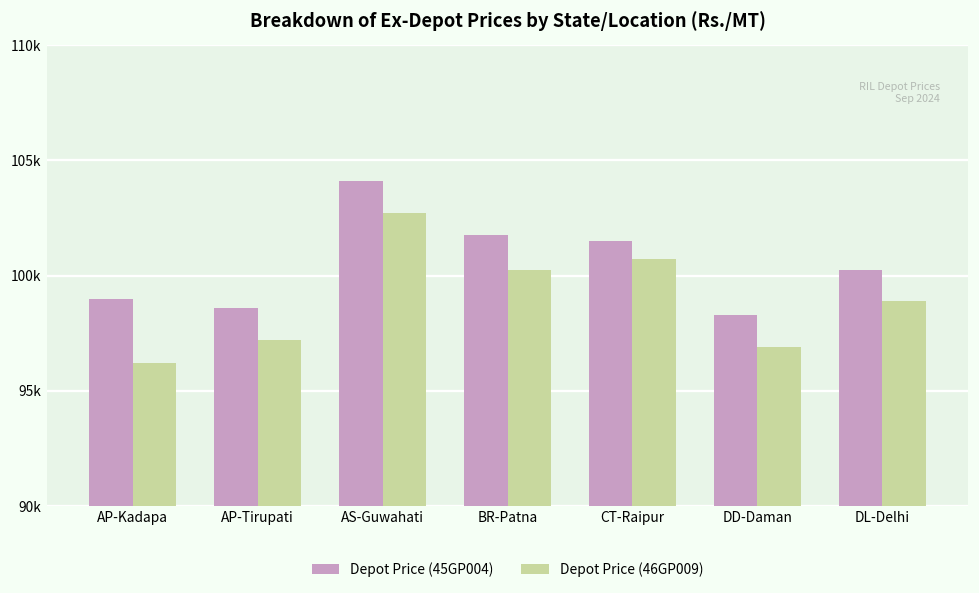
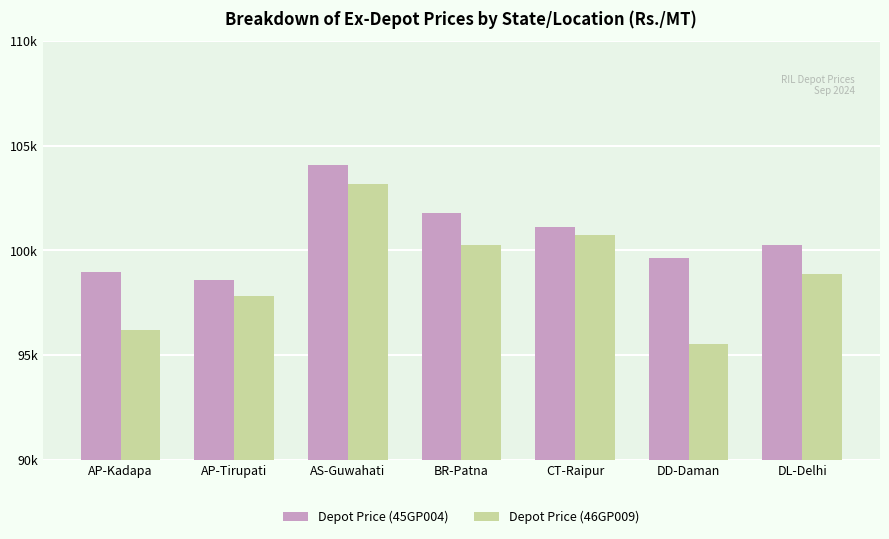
  {
    "Depot Price (45GP004)": {
      "AP-Kadapa": 99000,
      "AP-Tirupati": 98600,
      "AS-Guwahati": 104100,
      "BR-Patna": 101800,
-     "CT-Raipur": 101500,
-     "DD-Daman": 98300,
+     "CT-Raipur": 101100,
+     "DD-Daman": 99600,
      "DL-Delhi": 100300
    },
    "Depot Price (46GP009)": {
      "AP-Kadapa": 96200,
-     "AP-Tirupati": 97200,
-     "AS-Guwahati": 102700,
+     "AP-Tirupati": 97800,
+     "AS-Guwahati": 103200,
      "BR-Patna": 100200,
      "CT-Raipur": 100700,
-     "DD-Daman": 96900,
+     "DD-Daman": 95500,
      "DL-Delhi": 98900
    }
  }
